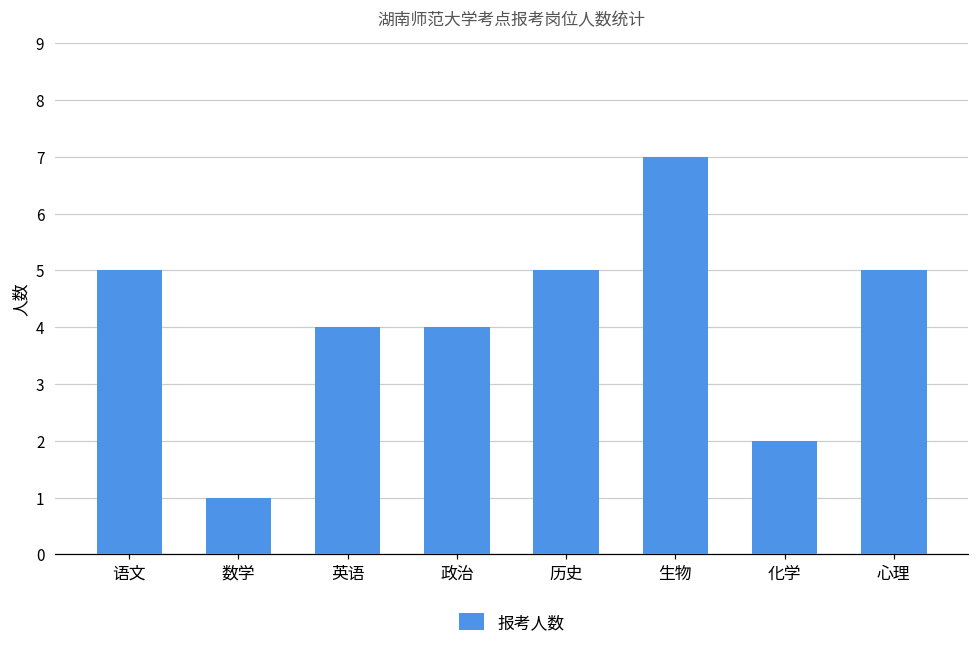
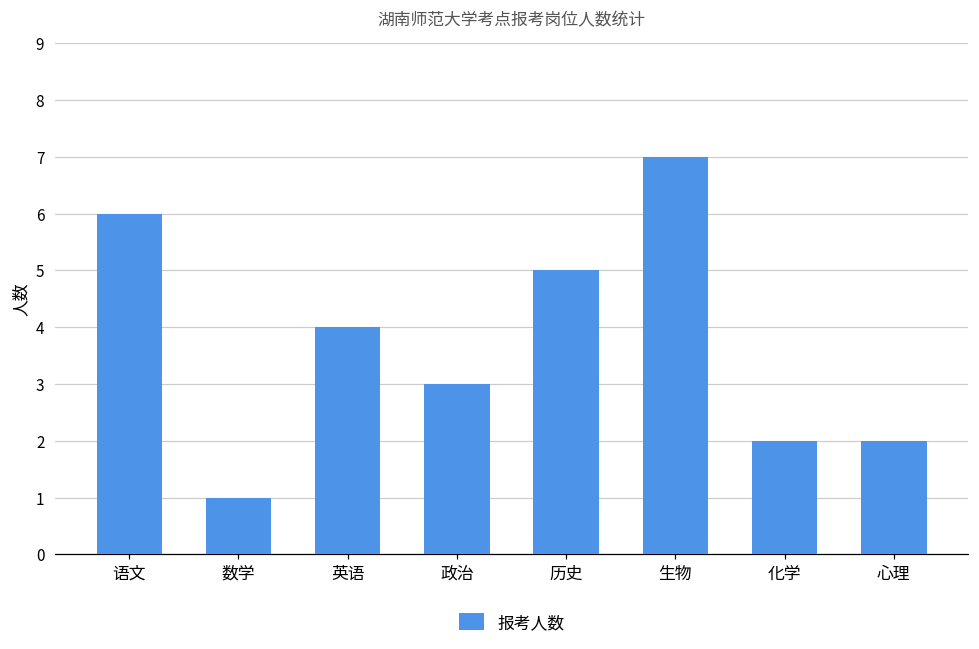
  {
-   "语文": 5,
+   "语文": 6,
    "数学": 1,
    "英语": 4,
-   "政治": 4,
+   "政治": 3,
    "历史": 5,
    "生物": 7,
    "化学": 2,
-   "心理": 5
+   "心理": 2
  }
